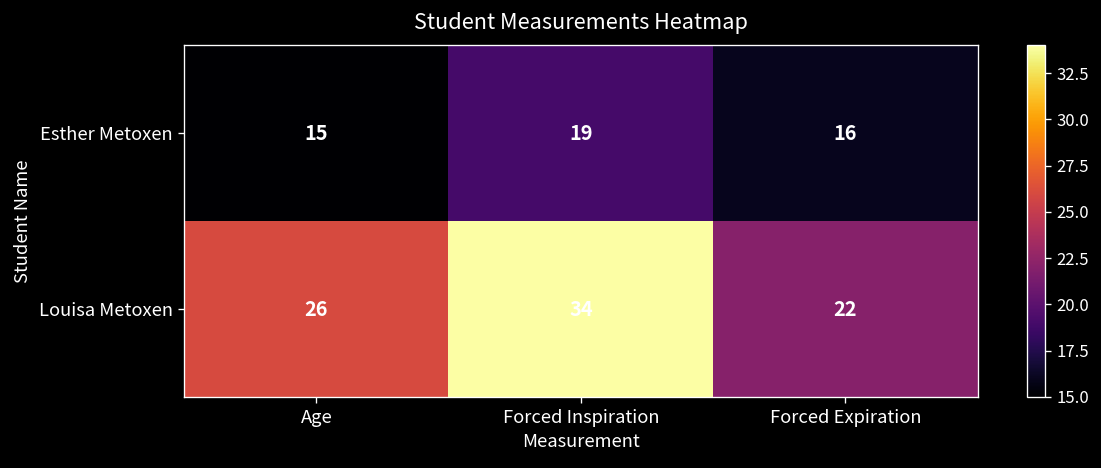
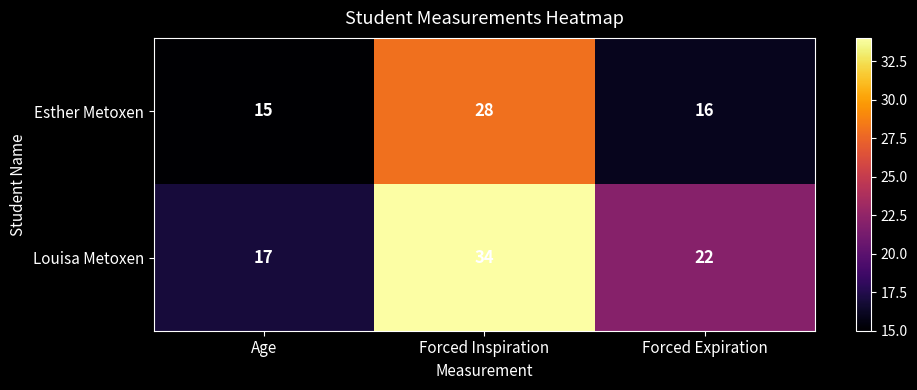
  {
    "Esther Metoxen": {
      "Age": 15,
-     "Forced Inspiration": 19,
+     "Forced Inspiration": 28,
      "Forced Expiration": 16
    },
    "Louisa Metoxen": {
-     "Age": 26,
+     "Age": 17,
      "Forced Inspiration": 34,
      "Forced Expiration": 22
    }
  }
